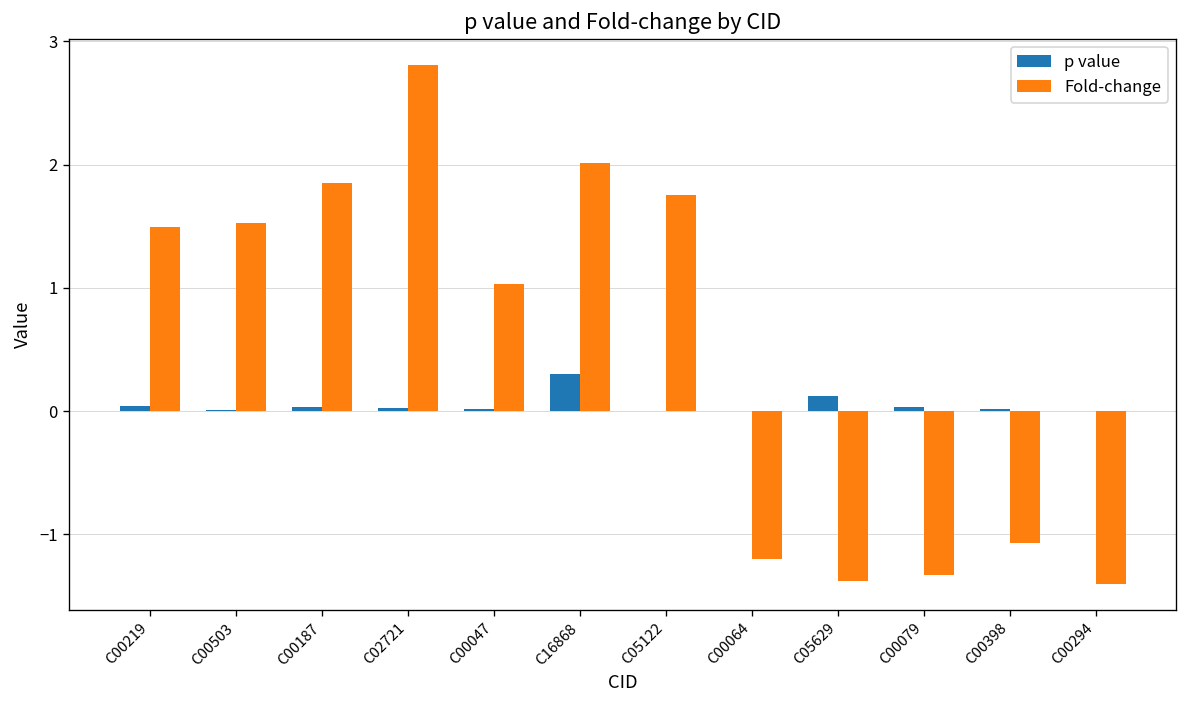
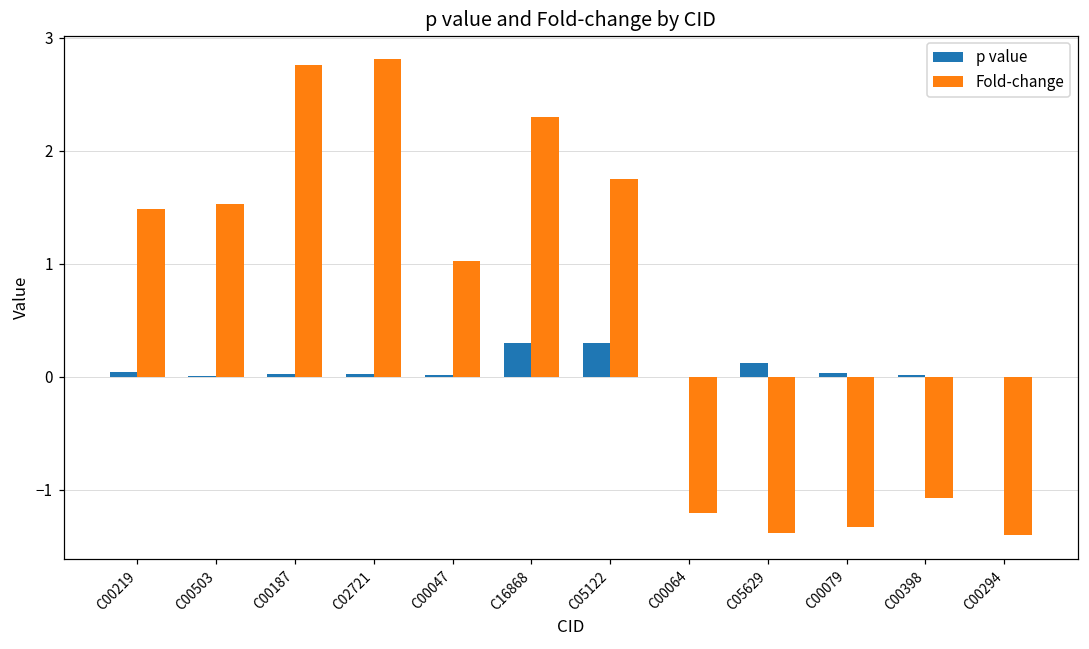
  {
    "p value": {
      "C00219": 0.04,
      "C00187": 0.03,
      "C16868": 0.30,
-     "C05122": 0.00,
+     "C05122": 0.30,
      "C05629": 0.12,
      "C00079": 0.04
    },
    "Fold-change": {
      "C00219": 1.49,
      "C00503": 1.53,
-     "C00187": 1.85,
+     "C00187": 2.76,
      "C02721": 2.81,
      "C00047": 1.03,
-     "C16868": 2.01,
+     "C16868": 2.30,
      "C05122": 1.75,
      "C00064": -1.20,
      "C05629": -1.38,
      "C00079": -1.33,
      "C00398": -1.07,
      "C00294": -1.40
    }
  }
